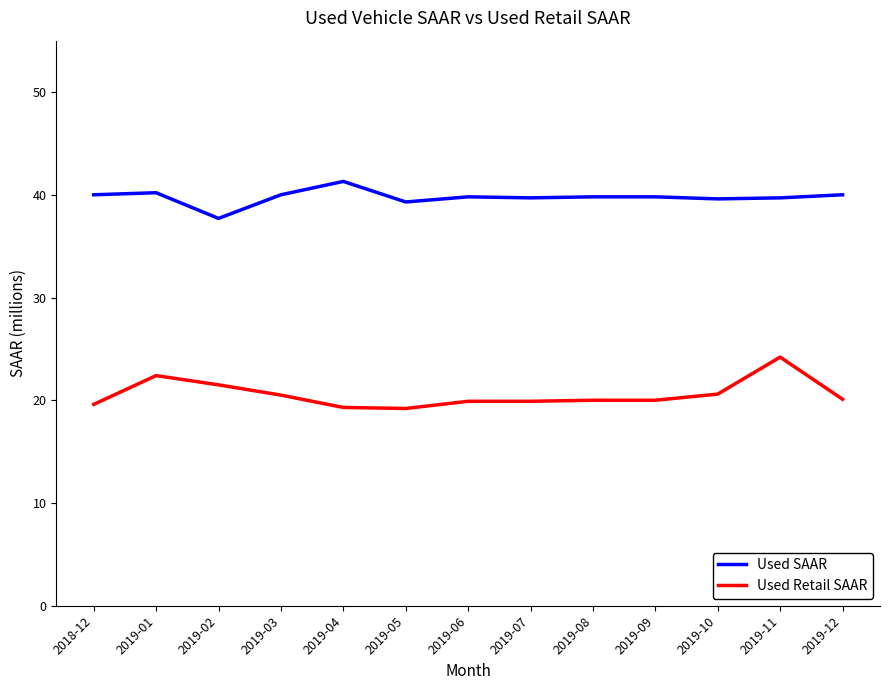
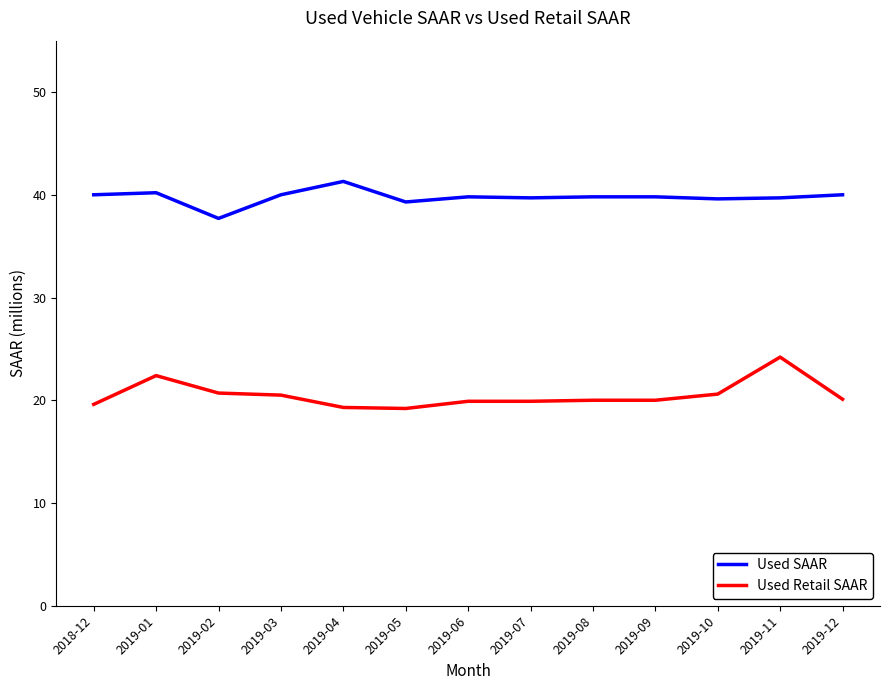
  {
    "Used SAAR": {
      "2018-12": 40.0,
      "2019-01": 40.2,
      "2019-02": 37.7,
      "2019-03": 40.0,
      "2019-04": 41.3,
      "2019-05": 39.3,
      "2019-06": 39.8,
      "2019-07": 39.7,
      "2019-08": 39.8,
      "2019-09": 39.8,
      "2019-10": 39.6,
      "2019-11": 39.7,
      "2019-12": 40.0
    },
    "Used Retail SAAR": {
      "2018-12": 19.6,
      "2019-01": 22.4,
-     "2019-02": 21.5,
+     "2019-02": 20.7,
      "2019-03": 20.5,
      "2019-04": 19.3,
      "2019-05": 19.2,
      "2019-06": 19.9,
      "2019-07": 19.9,
      "2019-08": 20.0,
      "2019-09": 20.0,
      "2019-10": 20.6,
      "2019-11": 24.2,
      "2019-12": 20.1
    }
  }
